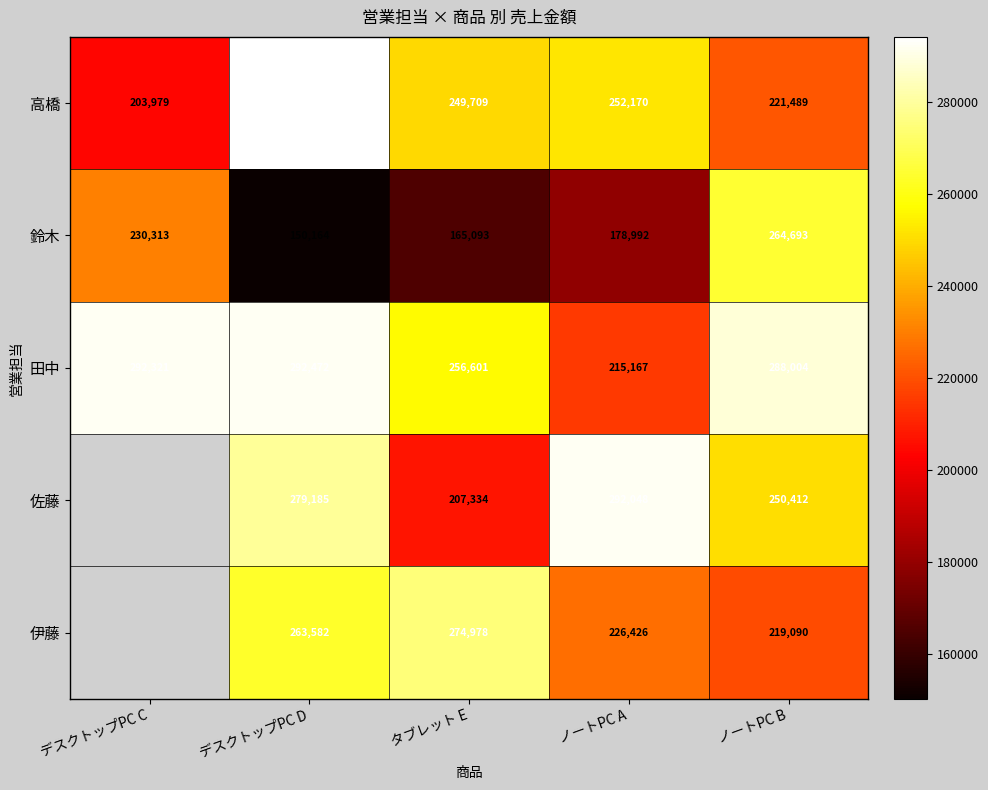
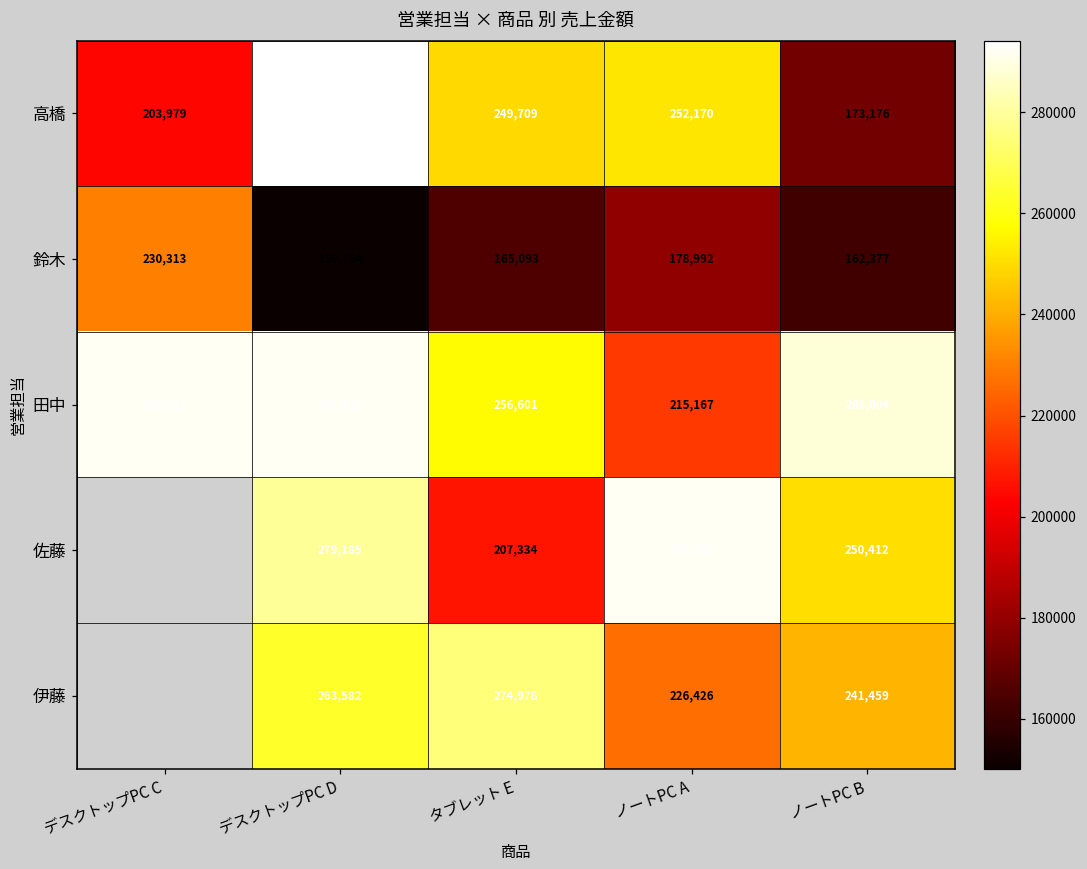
  {
    "高橋": {
      "デスクトップPC C": "203,979",
      "タブレット E": "249,709",
      "ノートPC A": "252,170",
-     "ノートPC B": "221,489"
+     "ノートPC B": "173,176"
    },
    "鈴木": {
      "デスクトップPC C": "230,313",
      "タブレット E": "165,093",
      "ノートPC A": "178,992",
-     "ノートPC B": "264,693"
+     "ノートPC B": "162,377"
    },
    "田中": {
      "タブレット E": "256,601",
      "ノートPC A": "215,167"
    },
    "佐藤": {
      "デスクトップPC D": "279,185",
      "タブレット E": "207,334",
      "ノートPC B": "250,412"
    },
    "伊藤": {
      "デスクトップPC D": "263,582",
      "タブレット E": "274,978",
      "ノートPC A": "226,426",
-     "ノートPC B": "219,090"
+     "ノートPC B": "241,459"
    }
  }
